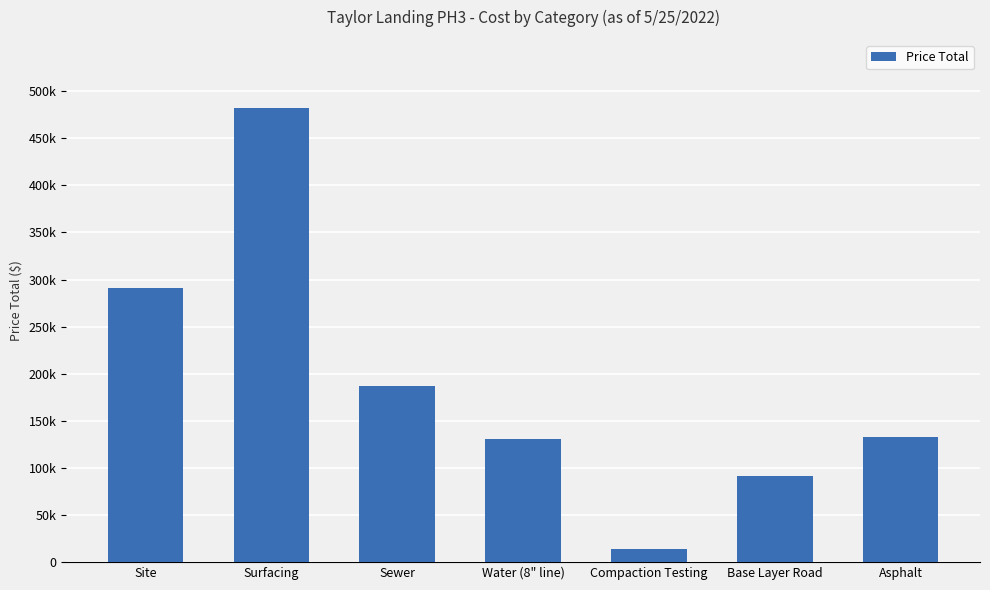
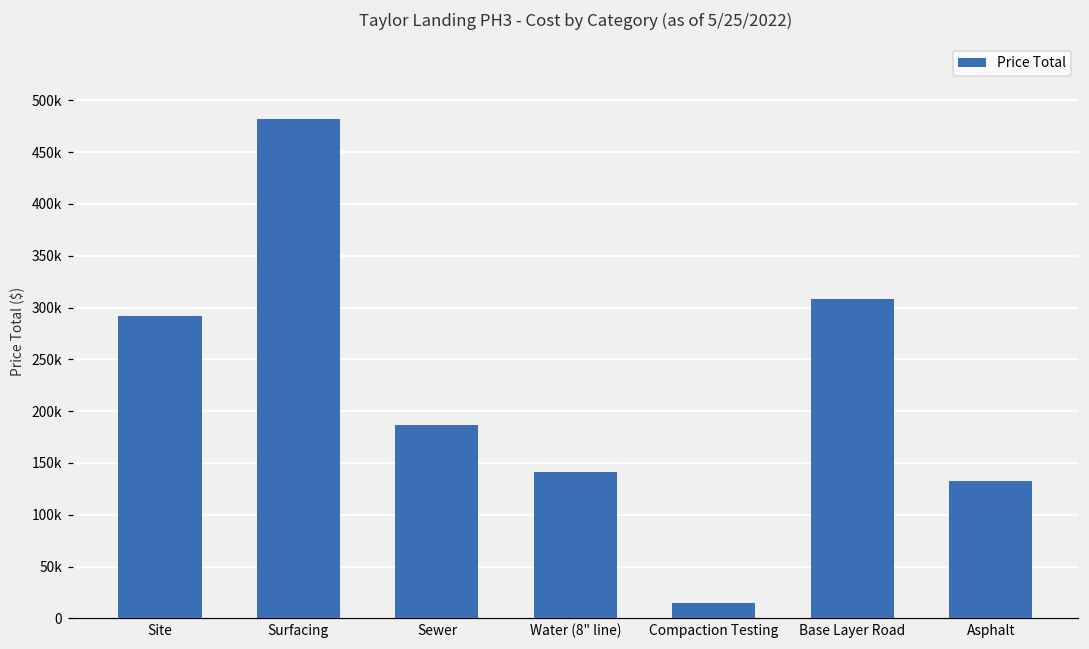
  {
    "Site": 290000,
    "Surfacing": 480000,
    "Sewer": 190000,
-   "Water (8\" line)": 130000,
+   "Water (8\" line)": 140000,
    "Compaction Testing": 10000,
-   "Base Layer Road": 90000,
+   "Base Layer Road": 310000,
    "Asphalt": 130000
  }
